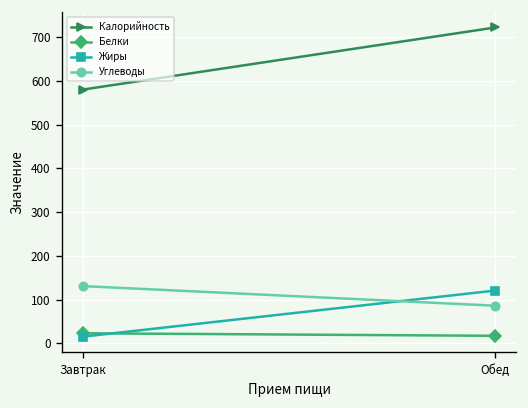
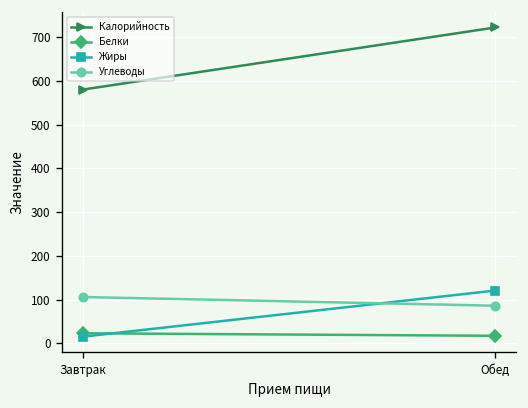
  {
    "Жиры": {
      "Завтрак": 20,
      "Обед": 120
    },
    "Углеводы": {
-     "Завтрак": 130,
+     "Завтрак": 110,
      "Обед": 90
    }
  }
